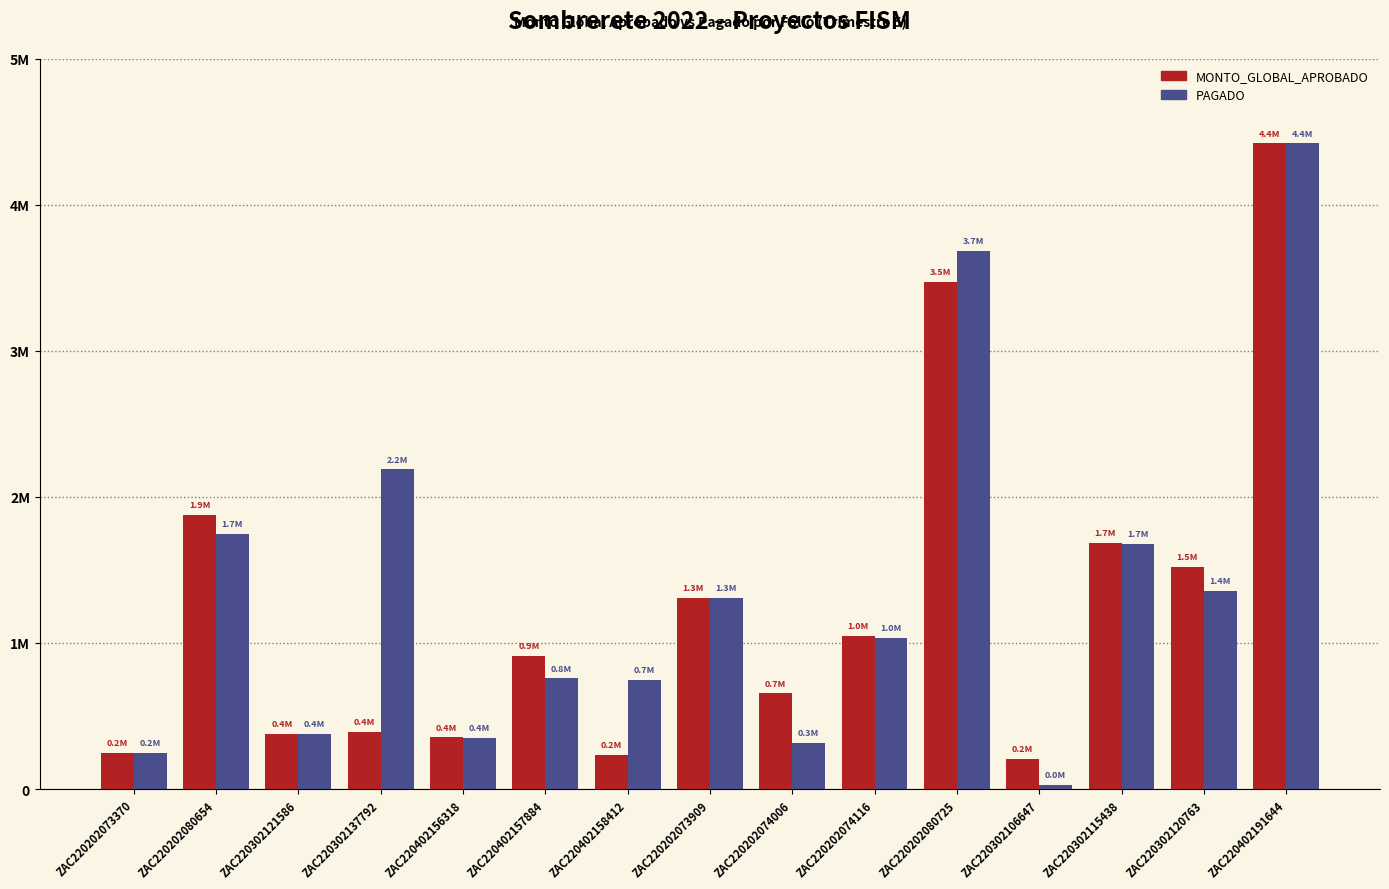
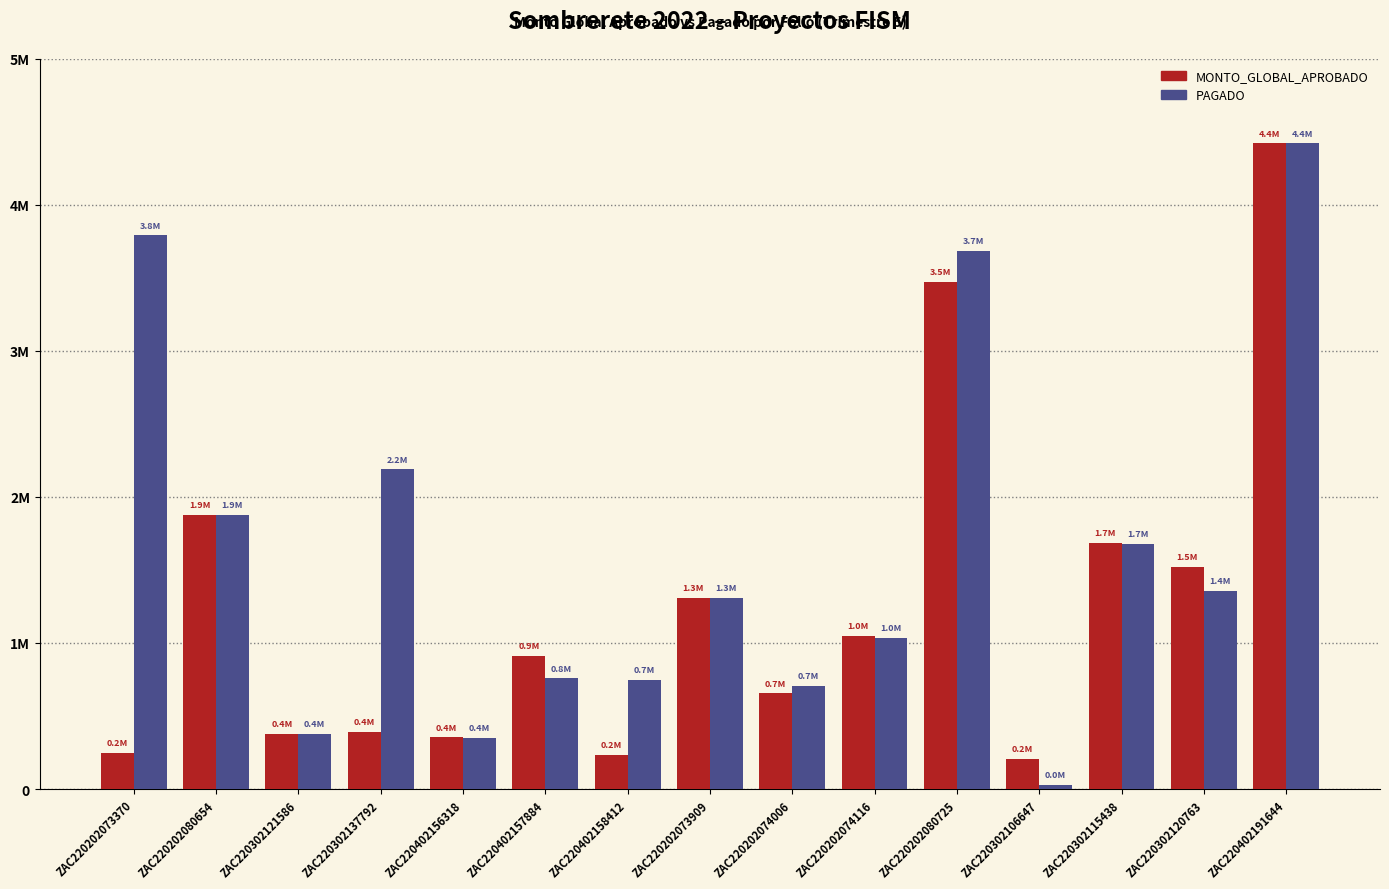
  {
    "MONTO_GLOBAL_APROBADO": {
      "ZAC220202073370": "0.2M",
      "ZAC220202080654": "1.9M",
      "ZAC220302121586": "0.4M",
      "ZAC220302137792": "0.4M",
      "ZAC220402156318": "0.4M",
      "ZAC220402157884": "0.9M",
      "ZAC220402158412": "0.2M",
      "ZAC220202073909": "1.3M",
      "ZAC220202074006": "0.7M",
      "ZAC220202074116": "1.0M",
      "ZAC220202080725": "3.5M",
      "ZAC220302106647": "0.2M",
      "ZAC220302115438": "1.7M",
      "ZAC220302120763": "1.5M",
      "ZAC220402191644": "4.4M"
    },
    "PAGADO": {
-     "ZAC220202073370": "0.2M",
-     "ZAC220202080654": "1.7M",
+     "ZAC220202073370": "3.8M",
+     "ZAC220202080654": "1.9M",
      "ZAC220302121586": "0.4M",
      "ZAC220302137792": "2.2M",
      "ZAC220402156318": "0.4M",
      "ZAC220402157884": "0.8M",
      "ZAC220402158412": "0.7M",
      "ZAC220202073909": "1.3M",
-     "ZAC220202074006": "0.3M",
+     "ZAC220202074006": "0.7M",
      "ZAC220202074116": "1.0M",
      "ZAC220202080725": "3.7M",
      "ZAC220302115438": "1.7M",
      "ZAC220302120763": "1.4M",
      "ZAC220402191644": "4.4M"
    }
  }
